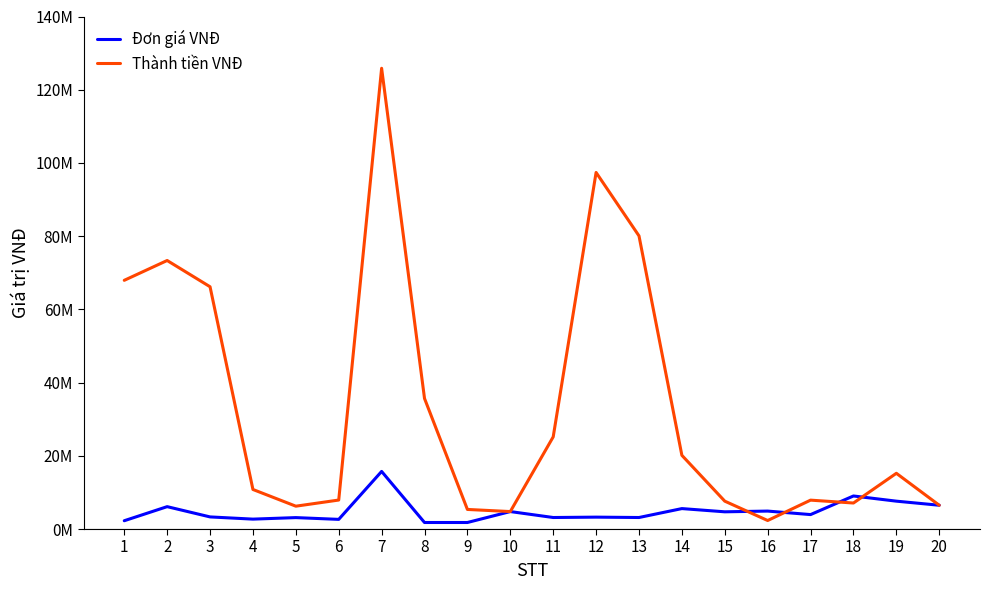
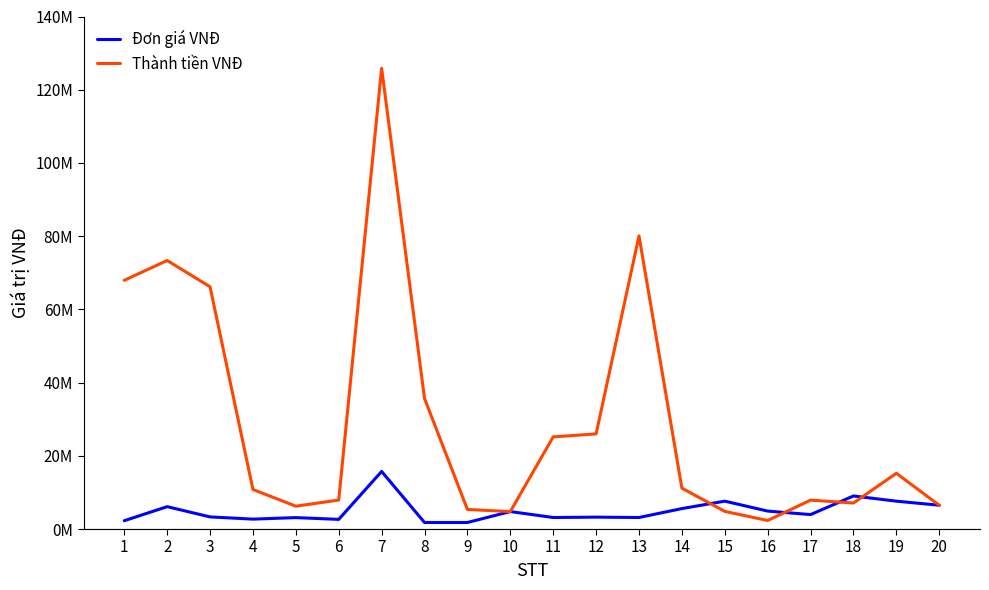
  {
    "Đơn giá VNĐ": {
      "1": 2000000,
      "2": 6000000,
      "3": 3000000,
      "4": 3000000,
      "5": 3000000,
      "6": 3000000,
      "7": 16000000,
      "8": 2000000,
      "9": 2000000,
      "11": 3000000,
      "12": 3000000,
      "13": 3000000,
      "14": 6000000,
-     "15": 5000000,
+     "15": 8000000,
      "16": 5000000,
      "17": 4000000,
      "18": 9000000,
      "19": 8000000
    },
    "Thành tiền VNĐ": {
      "1": 68000000,
      "2": 73000000,
      "3": 66000000,
      "4": 11000000,
      "5": 6000000,
      "6": 8000000,
      "7": 126000000,
      "8": 36000000,
      "9": 5000000,
      "11": 25000000,
-     "12": 97000000,
+     "12": 26000000,
      "13": 80000000,
-     "14": 20000000,
-     "15": 8000000,
+     "14": 11000000,
+     "15": 5000000,
      "16": 2000000,
      "17": 8000000,
      "18": 7000000,
      "19": 15000000
    }
  }
